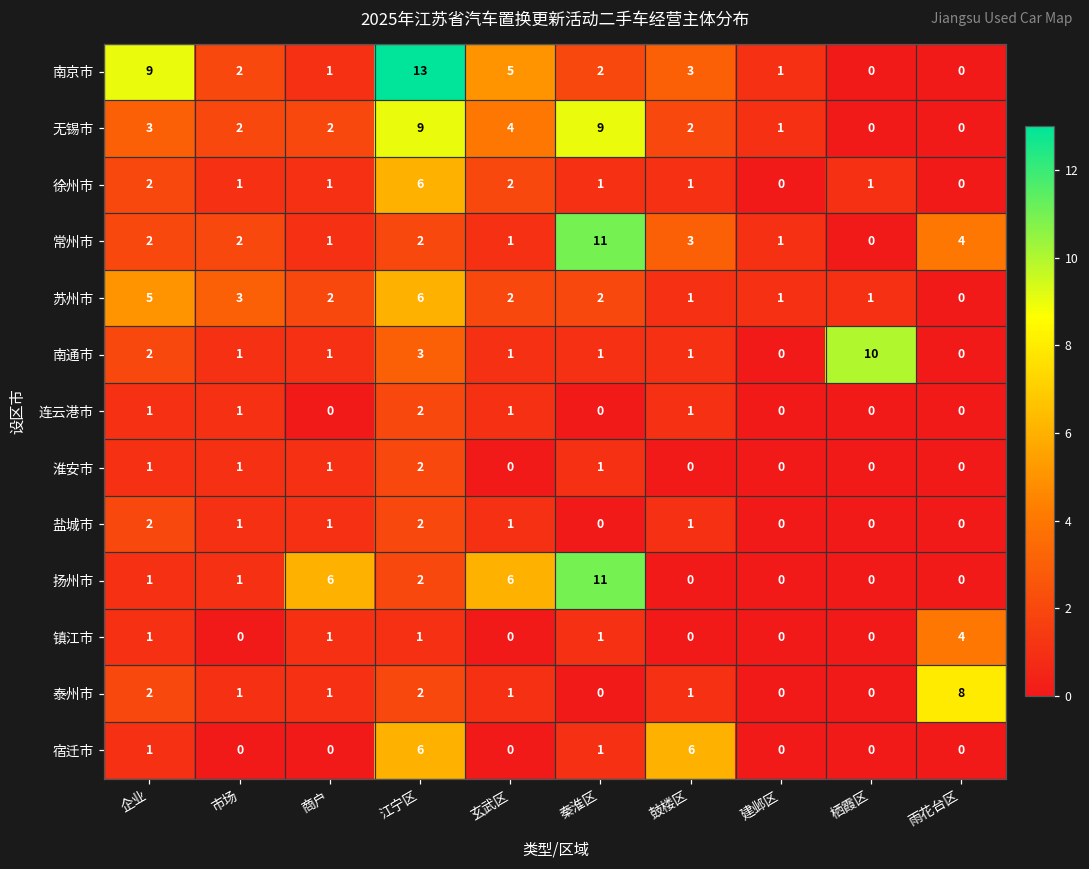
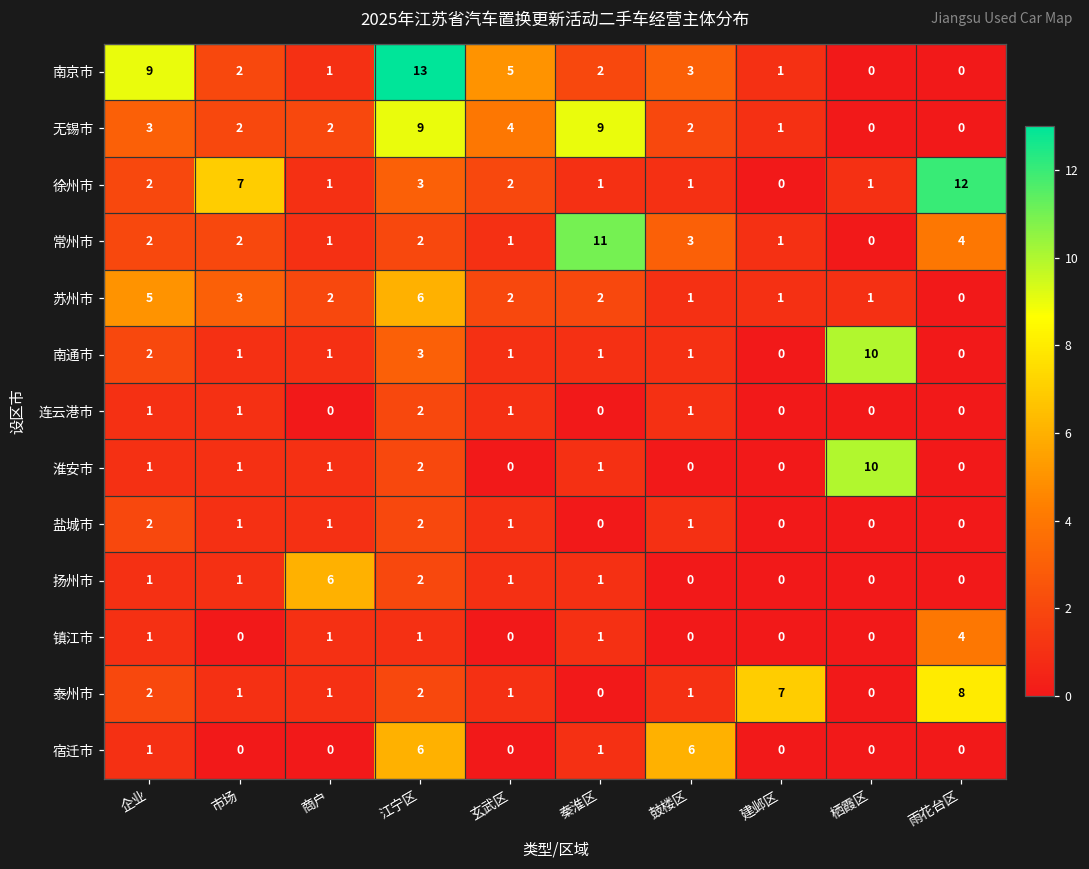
  {
    "南京市": {
      "企业": 9,
      "市场": 2,
      "商户": 1,
      "江宁区": 13,
      "玄武区": 5,
      "秦淮区": 2,
      "鼓楼区": 3,
      "建邺区": 1,
      "栖霞区": 0,
      "雨花台区": 0
    },
    "无锡市": {
      "企业": 3,
      "市场": 2,
      "商户": 2,
      "江宁区": 9,
      "玄武区": 4,
      "秦淮区": 9,
      "鼓楼区": 2,
      "建邺区": 1,
      "栖霞区": 0,
      "雨花台区": 0
    },
    "徐州市": {
      "企业": 2,
-     "市场": 1,
+     "市场": 7,
      "商户": 1,
-     "江宁区": 6,
+     "江宁区": 3,
      "玄武区": 2,
      "秦淮区": 1,
      "鼓楼区": 1,
      "建邺区": 0,
      "栖霞区": 1,
-     "雨花台区": 0
+     "雨花台区": 12
    },
    "常州市": {
      "企业": 2,
      "市场": 2,
      "商户": 1,
      "江宁区": 2,
      "玄武区": 1,
      "秦淮区": 11,
      "鼓楼区": 3,
      "建邺区": 1,
      "栖霞区": 0,
      "雨花台区": 4
    },
    "苏州市": {
      "企业": 5,
      "市场": 3,
      "商户": 2,
      "江宁区": 6,
      "玄武区": 2,
      "秦淮区": 2,
      "鼓楼区": 1,
      "建邺区": 1,
      "栖霞区": 1,
      "雨花台区": 0
    },
    "南通市": {
      "企业": 2,
      "市场": 1,
      "商户": 1,
      "江宁区": 3,
      "玄武区": 1,
      "秦淮区": 1,
      "鼓楼区": 1,
      "建邺区": 0,
      "栖霞区": 10,
      "雨花台区": 0
    },
    "连云港市": {
      "企业": 1,
      "市场": 1,
      "商户": 0,
      "江宁区": 2,
      "玄武区": 1,
      "秦淮区": 0,
      "鼓楼区": 1,
      "建邺区": 0,
      "栖霞区": 0,
      "雨花台区": 0
    },
    "淮安市": {
      "企业": 1,
      "市场": 1,
      "商户": 1,
      "江宁区": 2,
      "玄武区": 0,
      "秦淮区": 1,
      "鼓楼区": 0,
      "建邺区": 0,
-     "栖霞区": 0,
+     "栖霞区": 10,
      "雨花台区": 0
    },
    "盐城市": {
      "企业": 2,
      "市场": 1,
      "商户": 1,
      "江宁区": 2,
      "玄武区": 1,
      "秦淮区": 0,
      "鼓楼区": 1,
      "建邺区": 0,
      "栖霞区": 0,
      "雨花台区": 0
    },
    "扬州市": {
      "企业": 1,
      "市场": 1,
      "商户": 6,
      "江宁区": 2,
-     "玄武区": 6,
-     "秦淮区": 11,
+     "玄武区": 1,
+     "秦淮区": 1,
      "鼓楼区": 0,
      "建邺区": 0,
      "栖霞区": 0,
      "雨花台区": 0
    },
    "镇江市": {
      "企业": 1,
      "市场": 0,
      "商户": 1,
      "江宁区": 1,
      "玄武区": 0,
      "秦淮区": 1,
      "鼓楼区": 0,
      "建邺区": 0,
      "栖霞区": 0,
      "雨花台区": 4
    },
    "泰州市": {
      "企业": 2,
      "市场": 1,
      "商户": 1,
      "江宁区": 2,
      "玄武区": 1,
      "秦淮区": 0,
      "鼓楼区": 1,
-     "建邺区": 0,
+     "建邺区": 7,
      "栖霞区": 0,
      "雨花台区": 8
    },
    "宿迁市": {
      "企业": 1,
      "市场": 0,
      "商户": 0,
      "江宁区": 6,
      "玄武区": 0,
      "秦淮区": 1,
      "鼓楼区": 6,
      "建邺区": 0,
      "栖霞区": 0,
      "雨花台区": 0
    }
  }
